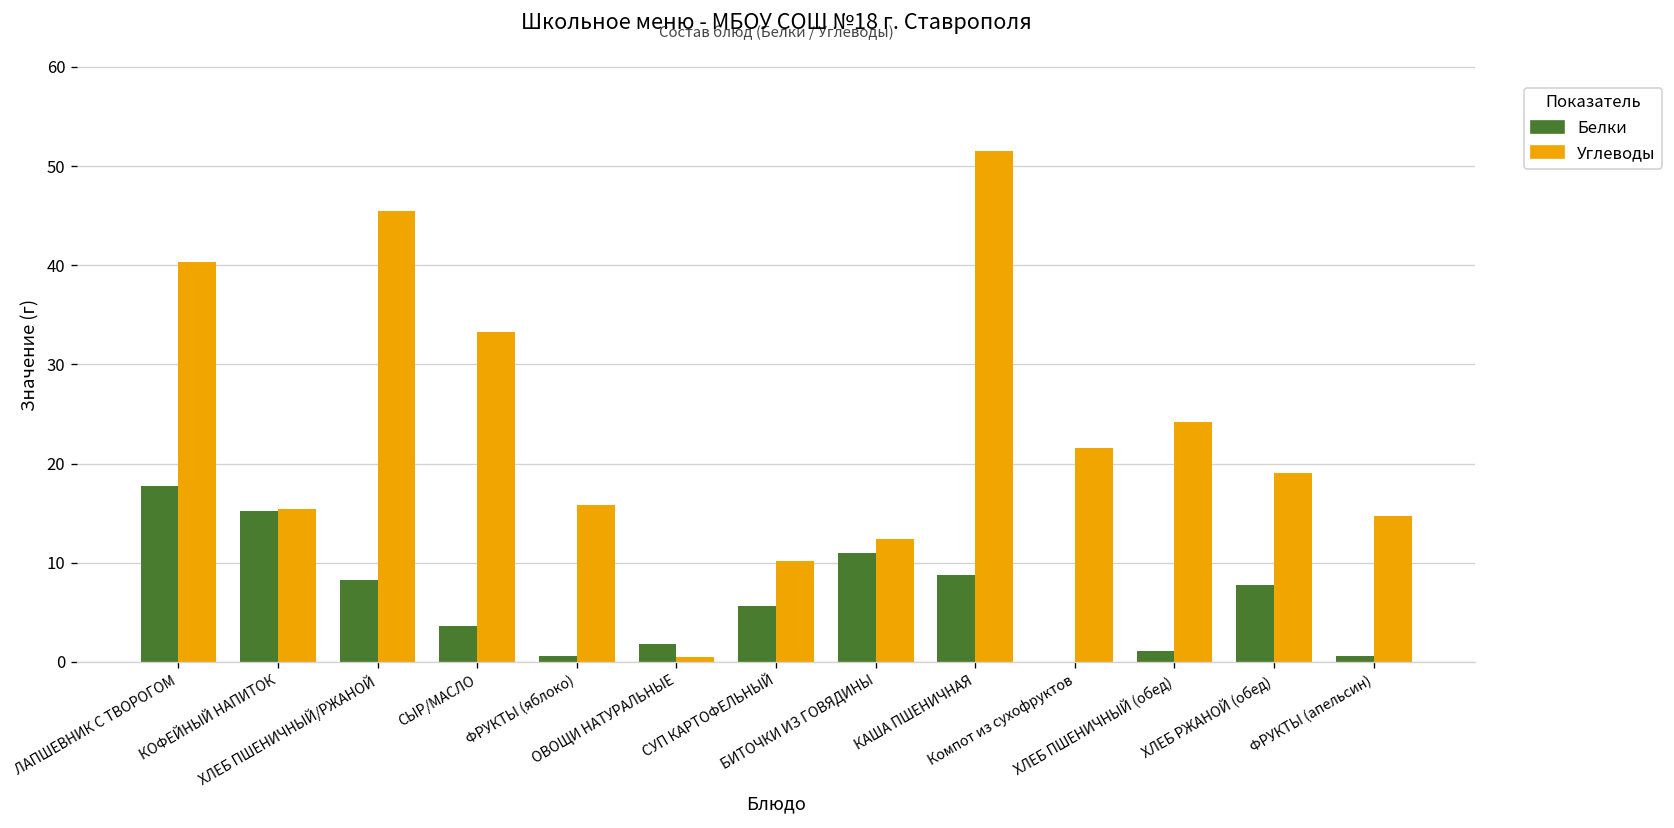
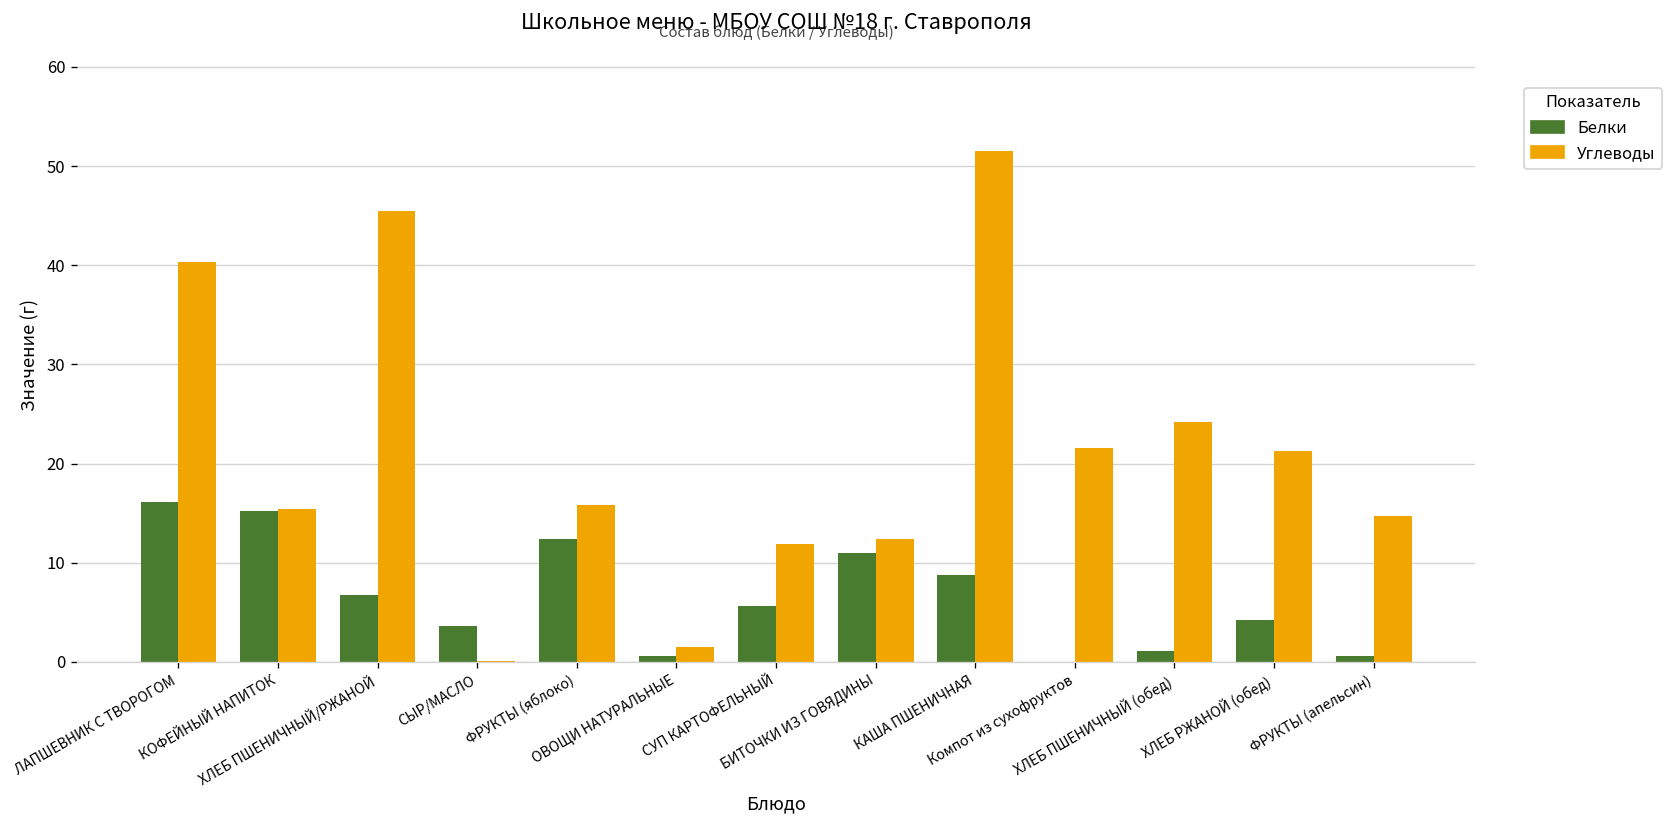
  {
    "Белки": {
-     "ЛАПШЕВНИК С ТВОРОГОМ": 18,
+     "ЛАПШЕВНИК С ТВОРОГОМ": 16,
      "КОФЕЙНЫЙ НАПИТОК": 15,
-     "ХЛЕБ ПШЕНИЧНЫЙ/РЖАНОЙ": 8,
+     "ХЛЕБ ПШЕНИЧНЫЙ/РЖАНОЙ": 7,
      "СЫР/МАСЛО": 4,
-     "ФРУКТЫ (яблоко)": 1,
-     "ОВОЩИ НАТУРАЛЬНЫЕ": 2,
+     "ФРУКТЫ (яблоко)": 12,
+     "ОВОЩИ НАТУРАЛЬНЫЕ": 1,
      "СУП КАРТОФЕЛЬНЫЙ": 6,
      "БИТОЧКИ ИЗ ГОВЯДИНЫ": 11,
      "КАША ПШЕНИЧНАЯ": 9,
      "Компот из сухофруктов": 0,
      "ХЛЕБ ПШЕНИЧНЫЙ (обед)": 1,
-     "ХЛЕБ РЖАНОЙ (обед)": 8,
+     "ХЛЕБ РЖАНОЙ (обед)": 4,
      "ФРУКТЫ (апельсин)": 1
    },
    "Углеводы": {
      "ЛАПШЕВНИК С ТВОРОГОМ": 40,
      "КОФЕЙНЫЙ НАПИТОК": 15,
      "ХЛЕБ ПШЕНИЧНЫЙ/РЖАНОЙ": 45,
-     "СЫР/МАСЛО": 33,
+     "СЫР/МАСЛО": 0,
      "ФРУКТЫ (яблоко)": 16,
-     "ОВОЩИ НАТУРАЛЬНЫЕ": 1,
-     "СУП КАРТОФЕЛЬНЫЙ": 10,
+     "ОВОЩИ НАТУРАЛЬНЫЕ": 2,
+     "СУП КАРТОФЕЛЬНЫЙ": 12,
      "БИТОЧКИ ИЗ ГОВЯДИНЫ": 12,
      "КАША ПШЕНИЧНАЯ": 52,
      "Компот из сухофруктов": 22,
      "ХЛЕБ ПШЕНИЧНЫЙ (обед)": 24,
-     "ХЛЕБ РЖАНОЙ (обед)": 19,
+     "ХЛЕБ РЖАНОЙ (обед)": 21,
      "ФРУКТЫ (апельсин)": 15
    }
  }
